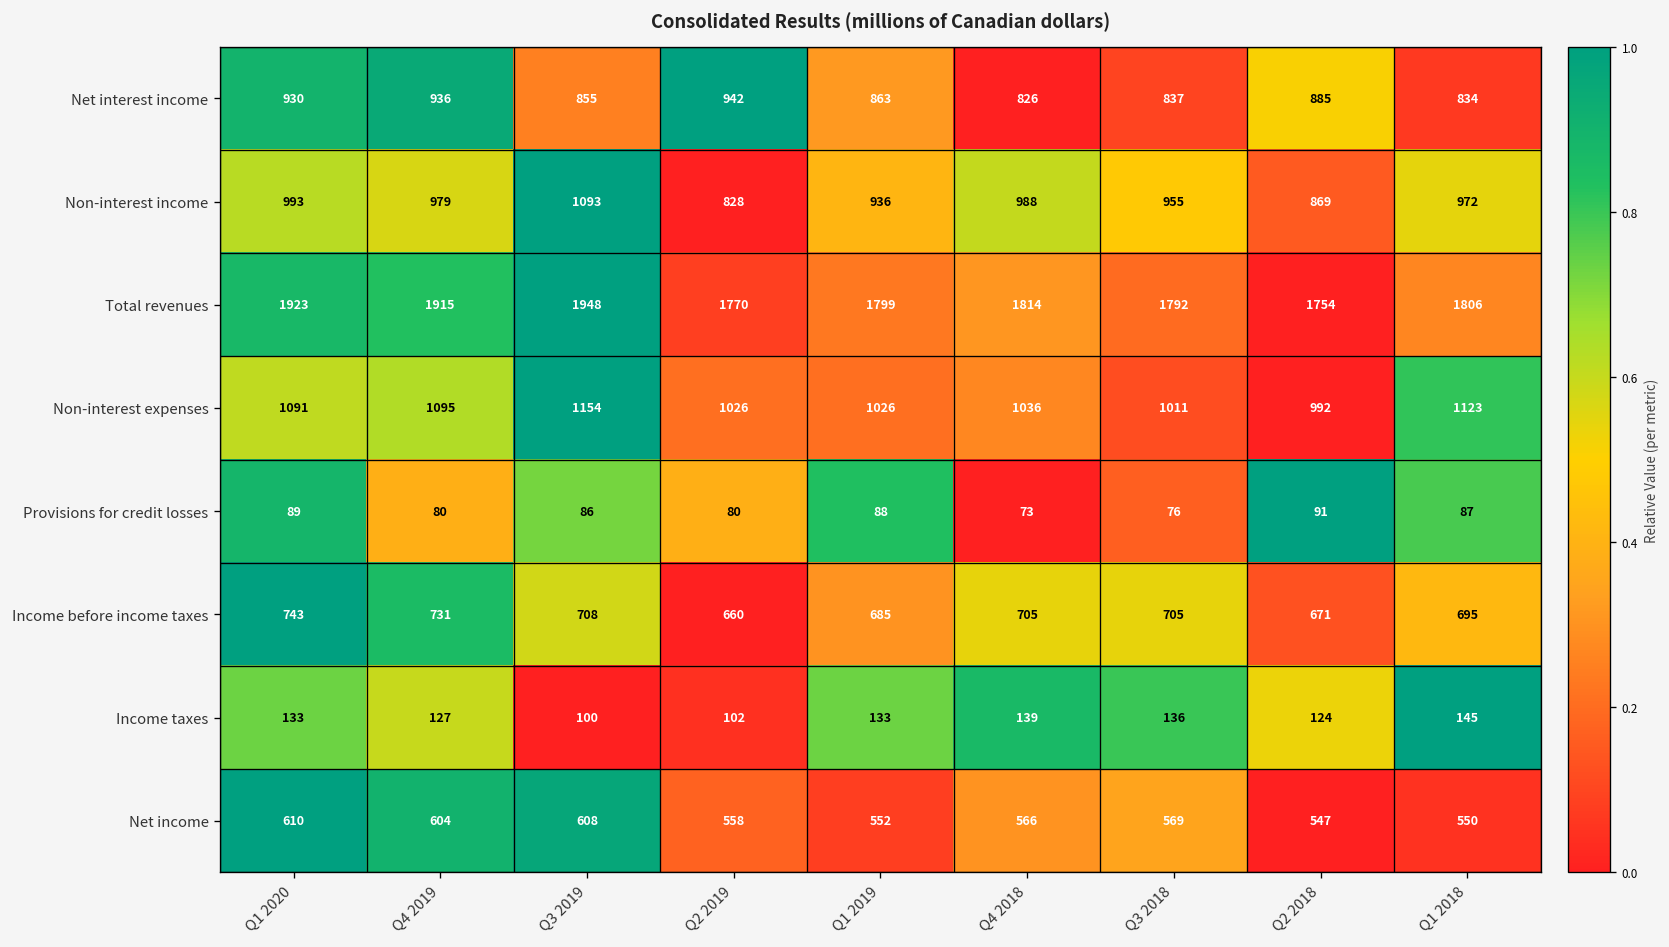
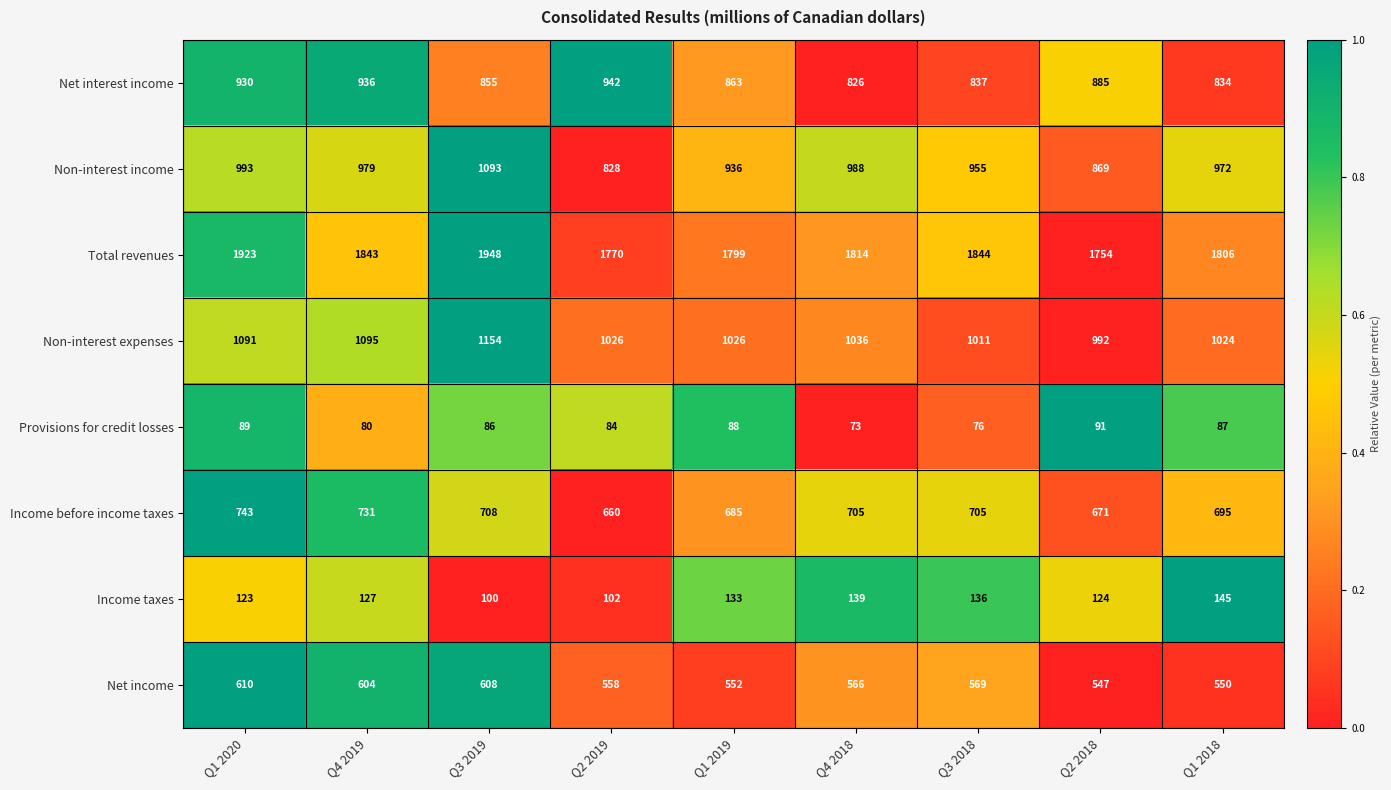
  {
    "Net interest income": {
      "Q1 2020": 930,
      "Q4 2019": 936,
      "Q3 2019": 855,
      "Q2 2019": 942,
      "Q1 2019": 863,
      "Q4 2018": 826,
      "Q3 2018": 837,
      "Q2 2018": 885,
      "Q1 2018": 834
    },
    "Non-interest income": {
      "Q1 2020": 993,
      "Q4 2019": 979,
      "Q3 2019": 1093,
      "Q2 2019": 828,
      "Q1 2019": 936,
      "Q4 2018": 988,
      "Q3 2018": 955,
      "Q2 2018": 869,
      "Q1 2018": 972
    },
    "Total revenues": {
      "Q1 2020": 1923,
-     "Q4 2019": 1915,
+     "Q4 2019": 1843,
      "Q3 2019": 1948,
      "Q2 2019": 1770,
      "Q1 2019": 1799,
      "Q4 2018": 1814,
-     "Q3 2018": 1792,
+     "Q3 2018": 1844,
      "Q2 2018": 1754,
      "Q1 2018": 1806
    },
    "Non-interest expenses": {
      "Q1 2020": 1091,
      "Q4 2019": 1095,
      "Q3 2019": 1154,
      "Q2 2019": 1026,
      "Q1 2019": 1026,
      "Q4 2018": 1036,
      "Q3 2018": 1011,
      "Q2 2018": 992,
-     "Q1 2018": 1123
+     "Q1 2018": 1024
    },
    "Provisions for credit losses": {
      "Q1 2020": 89,
      "Q4 2019": 80,
      "Q3 2019": 86,
-     "Q2 2019": 80,
+     "Q2 2019": 84,
      "Q1 2019": 88,
      "Q4 2018": 73,
      "Q3 2018": 76,
      "Q2 2018": 91,
      "Q1 2018": 87
    },
    "Income before income taxes": {
      "Q1 2020": 743,
      "Q4 2019": 731,
      "Q3 2019": 708,
      "Q2 2019": 660,
      "Q1 2019": 685,
      "Q4 2018": 705,
      "Q3 2018": 705,
      "Q2 2018": 671,
      "Q1 2018": 695
    },
    "Income taxes": {
-     "Q1 2020": 133,
+     "Q1 2020": 123,
      "Q4 2019": 127,
      "Q3 2019": 100,
      "Q2 2019": 102,
      "Q1 2019": 133,
      "Q4 2018": 139,
      "Q3 2018": 136,
      "Q2 2018": 124,
      "Q1 2018": 145
    },
    "Net income": {
      "Q1 2020": 610,
      "Q4 2019": 604,
      "Q3 2019": 608,
      "Q2 2019": 558,
      "Q1 2019": 552,
      "Q4 2018": 566,
      "Q3 2018": 569,
      "Q2 2018": 547,
      "Q1 2018": 550
    }
  }
